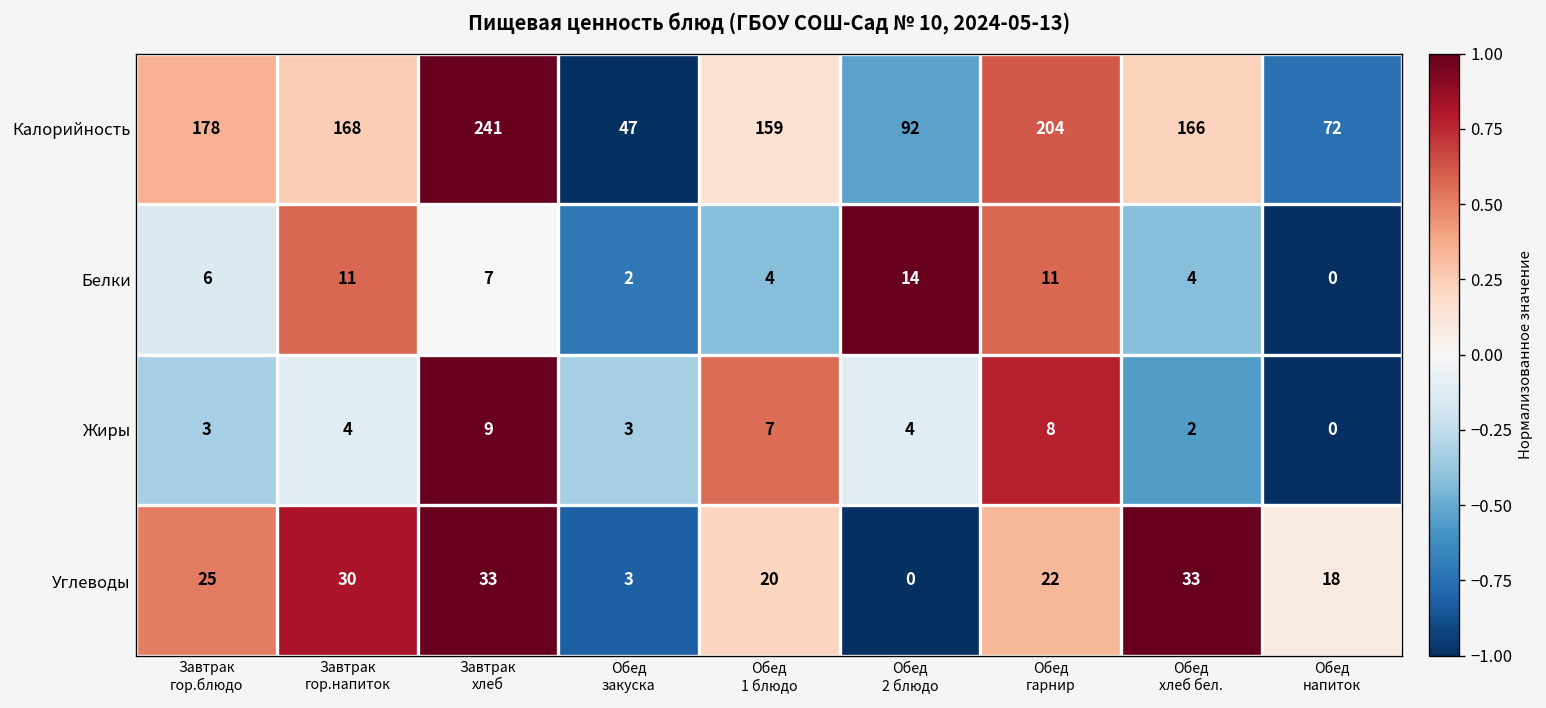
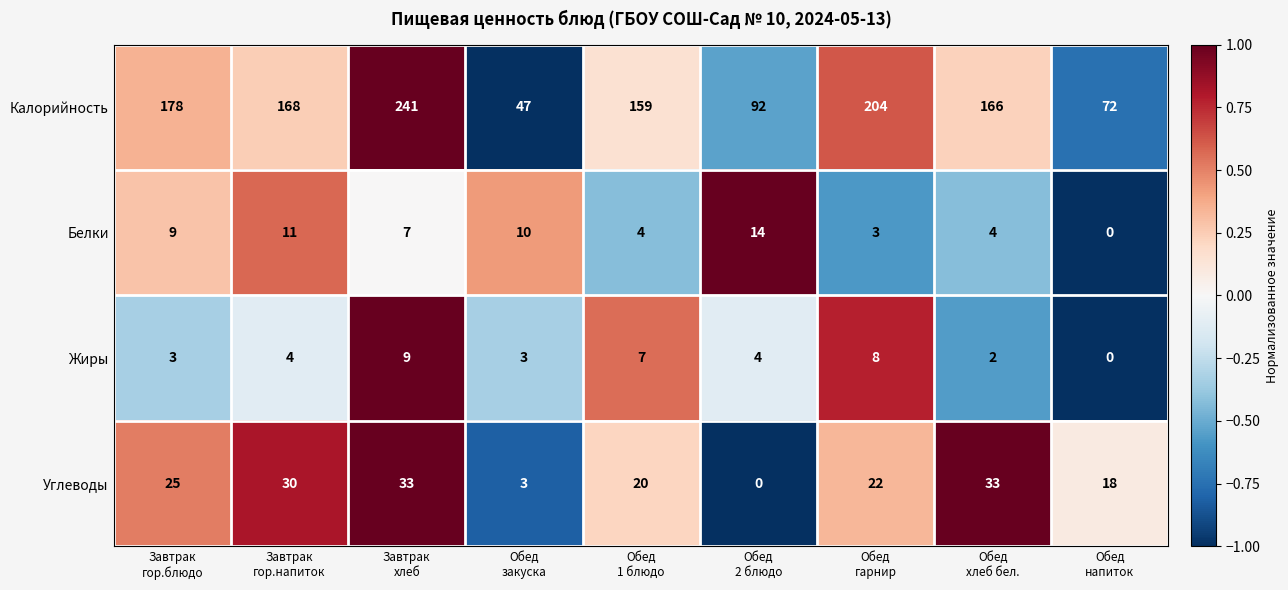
  {
    "Калорийность": {
      "Завтрак гор.блюдо": 178,
      "Завтрак гор.напиток": 168,
      "Завтрак хлеб": 241,
      "Обед закуска": 47,
      "Обед 1 блюдо": 159,
      "Обед 2 блюдо": 92,
      "Обед гарнир": 204,
      "Обед хлеб бел.": 166,
      "Обед напиток": 72
    },
    "Белки": {
-     "Завтрак гор.блюдо": 6,
+     "Завтрак гор.блюдо": 9,
      "Завтрак гор.напиток": 11,
      "Завтрак хлеб": 7,
-     "Обед закуска": 2,
+     "Обед закуска": 10,
      "Обед 1 блюдо": 4,
      "Обед 2 блюдо": 14,
-     "Обед гарнир": 11,
+     "Обед гарнир": 3,
      "Обед хлеб бел.": 4,
      "Обед напиток": 0
    },
    "Жиры": {
      "Завтрак гор.блюдо": 3,
      "Завтрак гор.напиток": 4,
      "Завтрак хлеб": 9,
      "Обед закуска": 3,
      "Обед 1 блюдо": 7,
      "Обед 2 блюдо": 4,
      "Обед гарнир": 8,
      "Обед хлеб бел.": 2,
      "Обед напиток": 0
    },
    "Углеводы": {
      "Завтрак гор.блюдо": 25,
      "Завтрак гор.напиток": 30,
      "Завтрак хлеб": 33,
      "Обед закуска": 3,
      "Обед 1 блюдо": 20,
      "Обед 2 блюдо": 0,
      "Обед гарнир": 22,
      "Обед хлеб бел.": 33,
      "Обед напиток": 18
    }
  }
